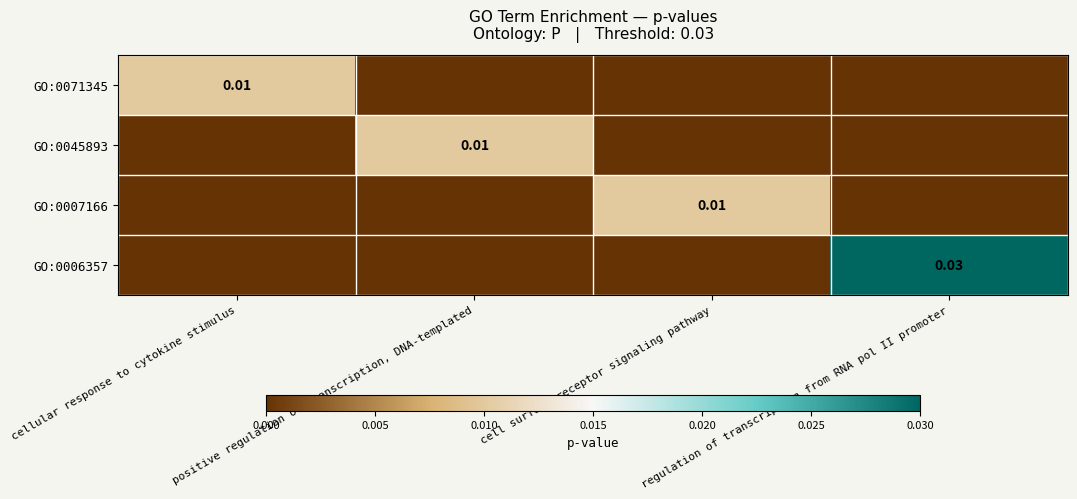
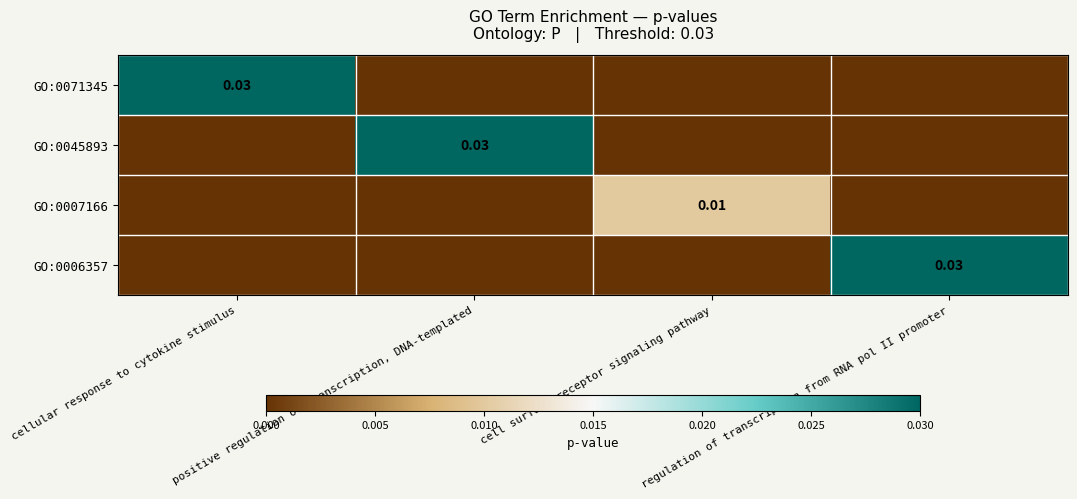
  {
    "GO:0071345": {
-     "cellular response to cytokine stimulus": 0.01
+     "cellular response to cytokine stimulus": 0.03
    },
    "GO:0045893": {
-     "positive regulation of transcription, DNA-templated": 0.01
+     "positive regulation of transcription, DNA-templated": 0.03
    },
    "GO:0007166": {
      "cell surface receptor signaling pathway": 0.01
    },
    "GO:0006357": {
      "regulation of transcription from RNA pol II promoter": 0.03
    }
  }
